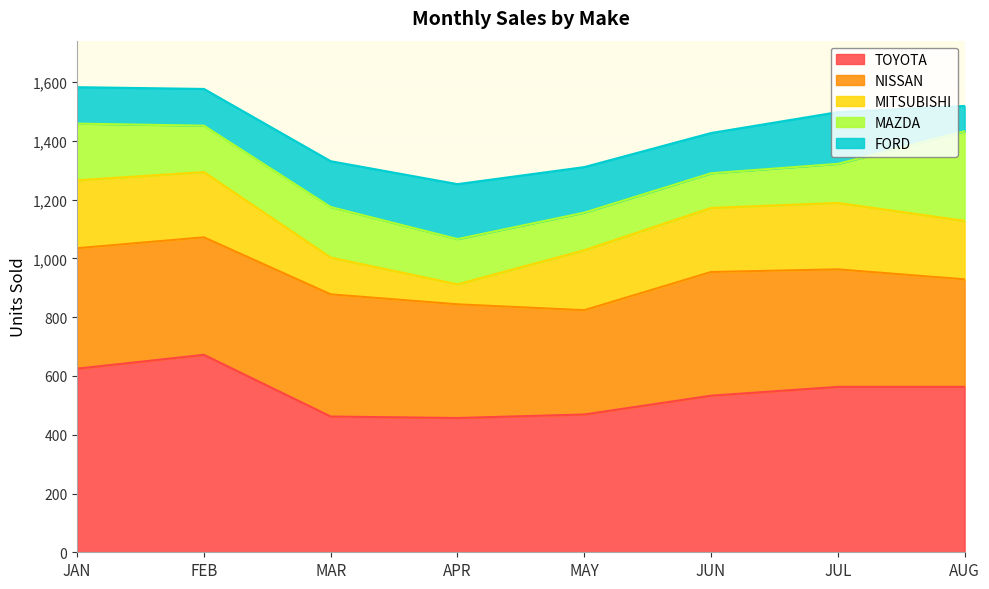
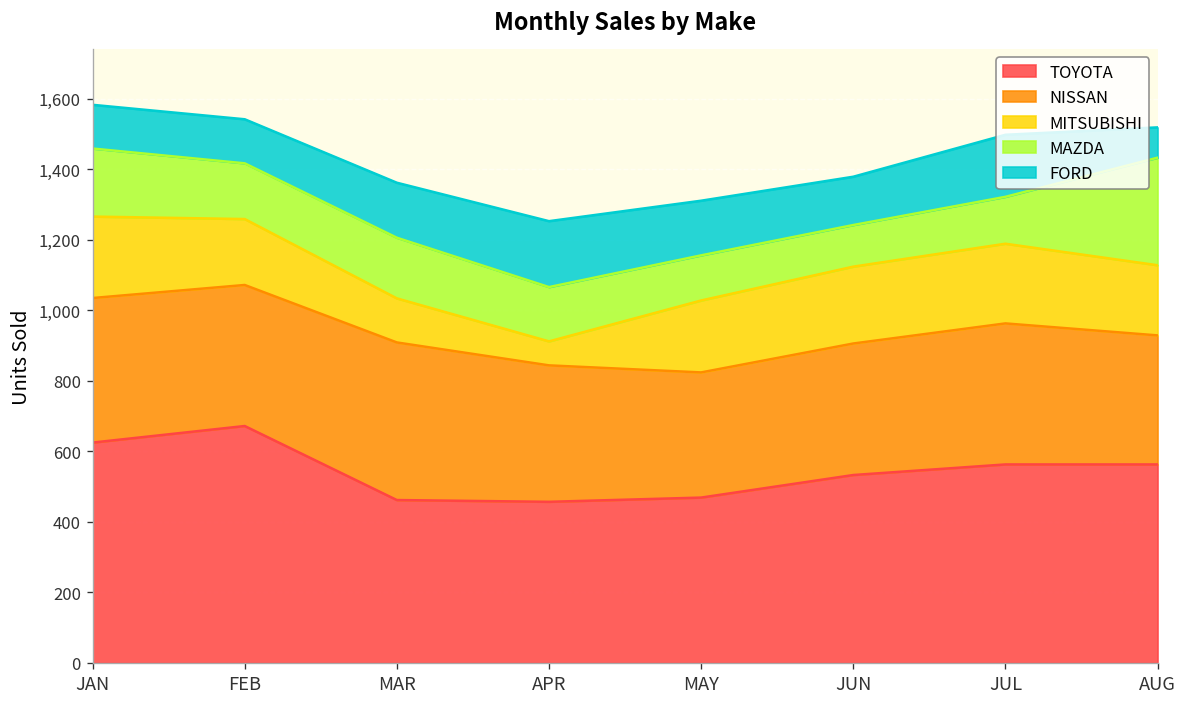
  {
    "TOYOTA": {
      "JAN": 630,
      "FEB": 670,
      "MAR": 460,
      "APR": 460,
      "MAY": 470,
      "JUN": 530,
      "JUL": 560,
      "AUG": 560
    },
    "NISSAN": {
      "JAN": 410,
      "FEB": 400,
-     "MAR": 420,
+     "MAR": 450,
      "APR": 390,
      "MAY": 360,
-     "JUN": 420,
+     "JUN": 370,
      "JUL": 400,
      "AUG": 370
    },
    "MITSUBISHI": {
      "JAN": 230,
-     "FEB": 220,
+     "FEB": 190,
      "MAR": 130,
      "APR": 70,
      "MAY": 200,
      "JUN": 220,
      "JUL": 230,
      "AUG": 200
    },
    "MAZDA": {
      "JAN": 190,
      "FEB": 160,
      "MAR": 170,
      "APR": 150,
      "MAY": 130,
      "JUN": 120,
      "JUL": 130,
      "AUG": 310
    },
    "FORD": {
      "JAN": 120,
      "FEB": 130,
      "MAR": 160,
      "APR": 190,
      "MAY": 160,
      "JUN": 140,
      "AUG": 90
    }
  }
